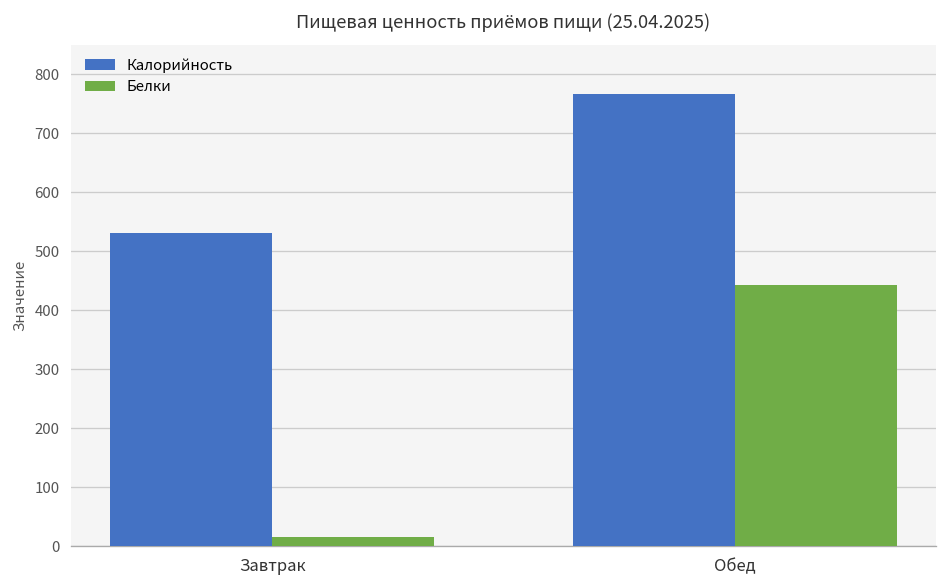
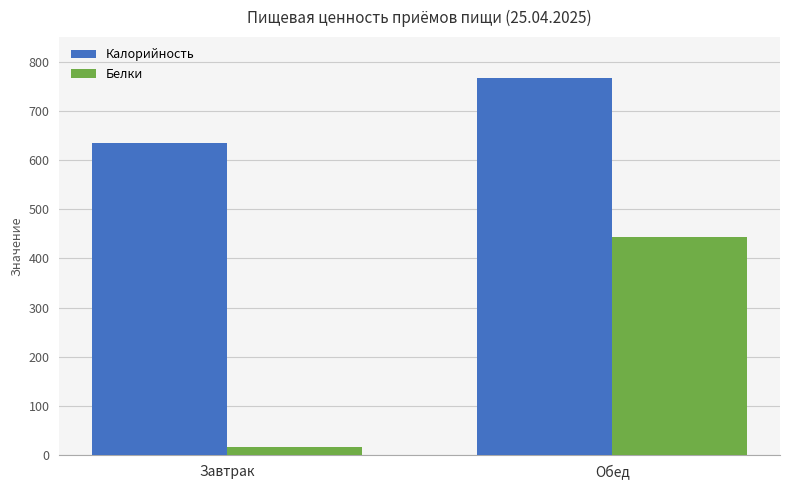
  {
    "Калорийность": {
-     "Завтрак": 530,
+     "Завтрак": 640,
      "Обед": 770
    },
    "Белки": {
      "Завтрак": 20,
      "Обед": 440
    }
  }
